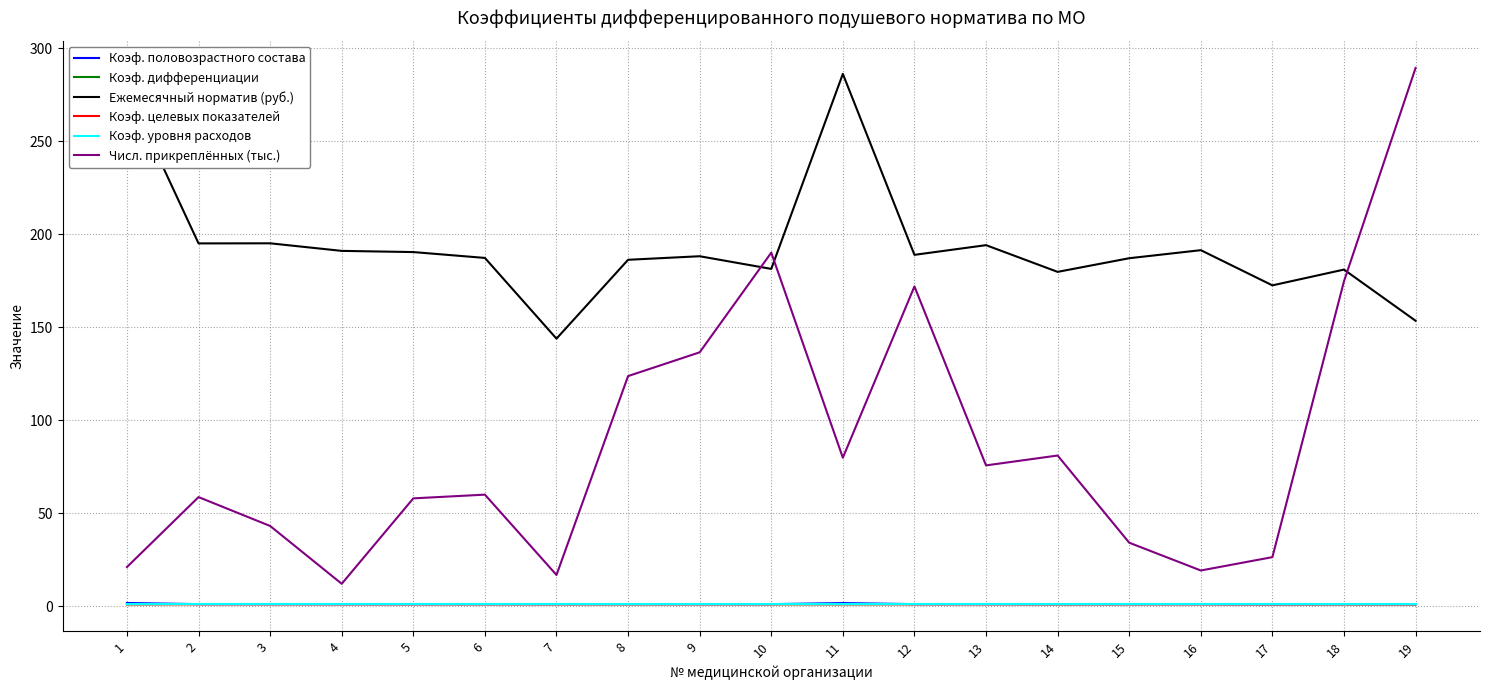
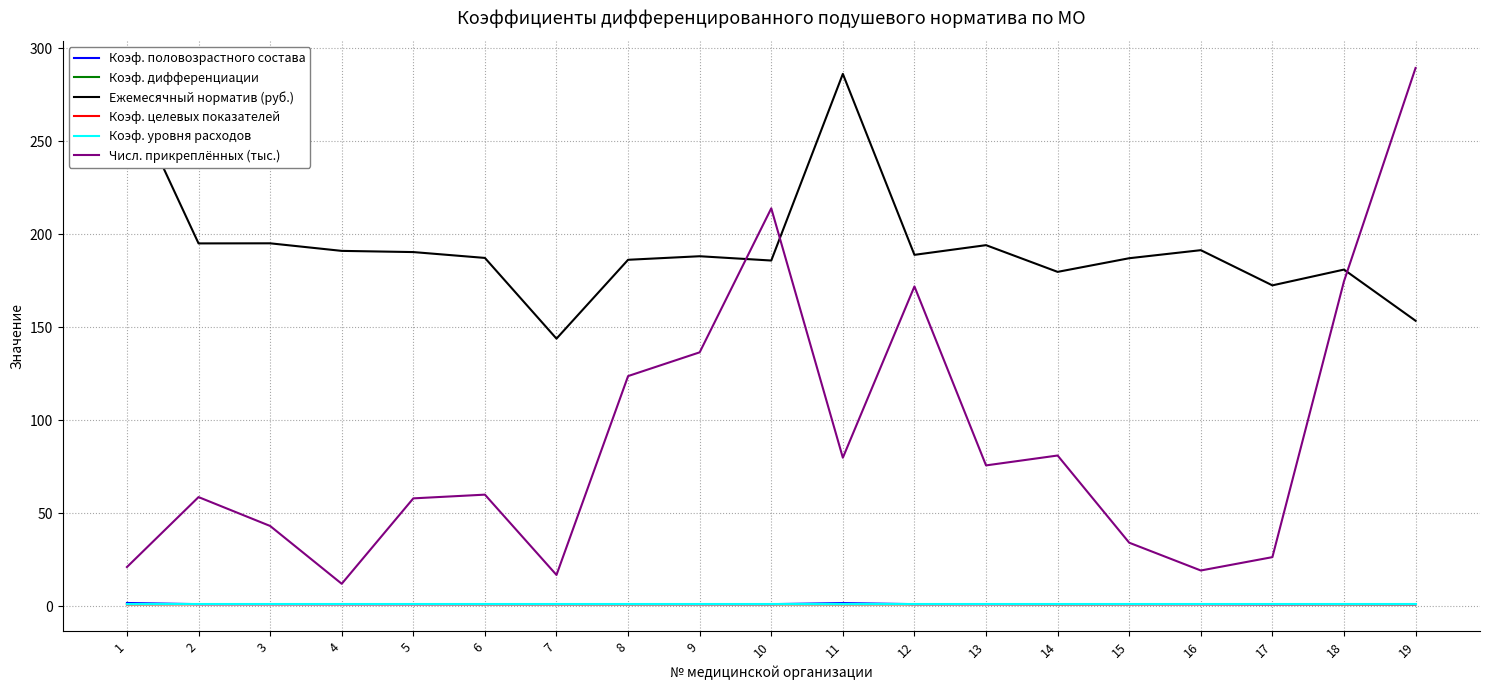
  {
    "Ежемесячный норматив (руб.)": {
      "2": 195,
      "3": 195,
      "4": 191,
      "5": 190,
      "6": 187,
      "7": 144,
      "8": 186,
      "9": 188,
-     "10": 181,
+     "10": 186,
      "11": 286,
      "12": 189,
      "13": 194,
      "14": 180,
      "15": 187,
      "16": 191,
      "17": 173,
      "18": 181,
      "19": 154
    },
    "Числ. прикреплённых (тыс.)": {
      "1": 21,
      "2": 59,
      "3": 43,
      "4": 12,
      "5": 58,
      "6": 60,
      "7": 17,
      "8": 124,
      "9": 137,
-     "10": 190,
+     "10": 214,
      "11": 80,
      "12": 172,
      "13": 76,
      "14": 81,
      "15": 34,
      "16": 19,
      "17": 26,
      "18": 175,
      "19": 289
    }
  }
